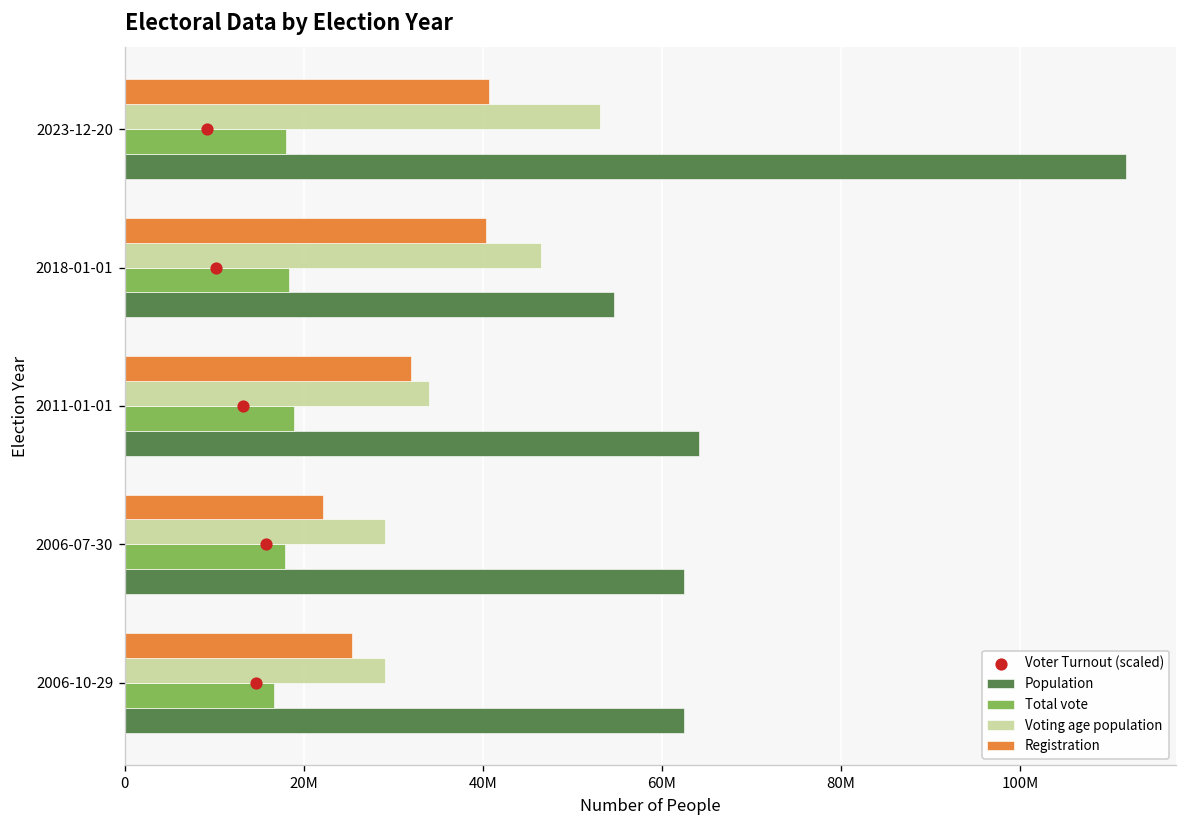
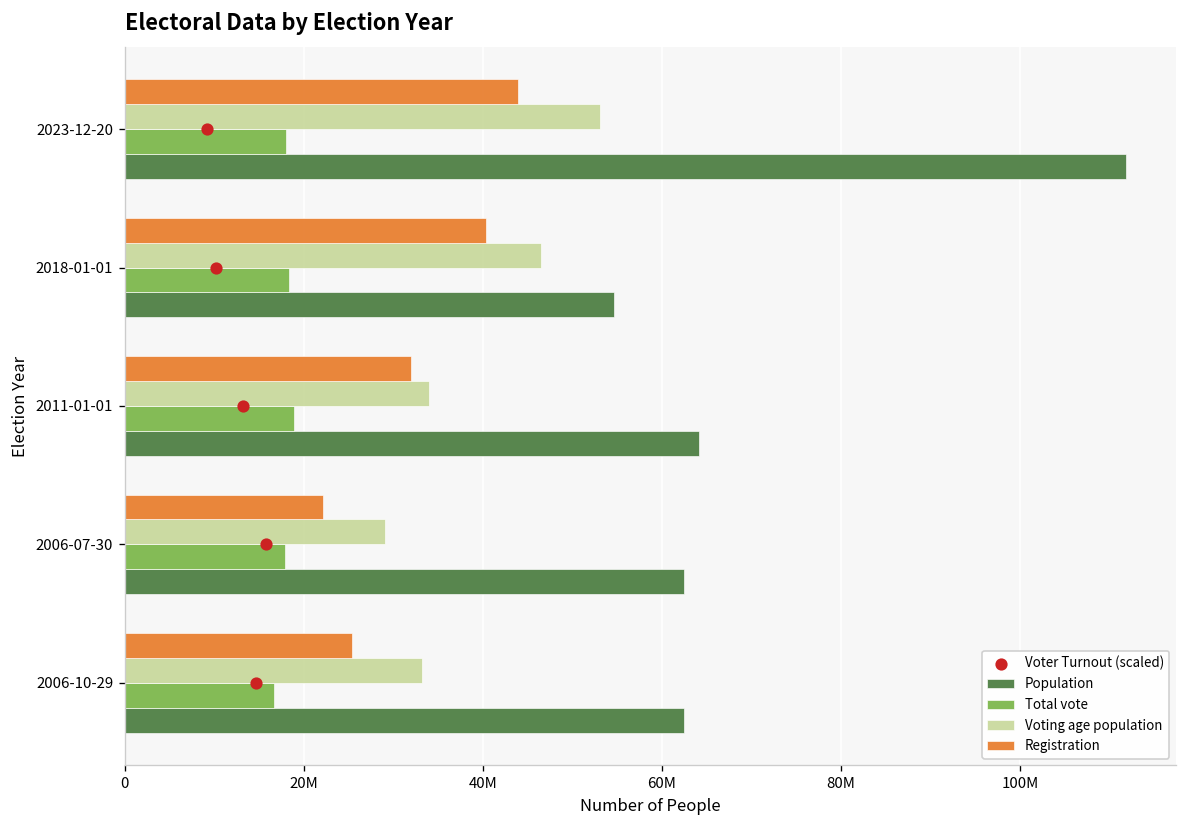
  {
    "Population": {
      "2023-12-20": 112000000,
      "2018-01-01": 55000000,
      "2011-01-01": 64000000,
      "2006-07-30": 63000000,
      "2006-10-29": 63000000
    },
    "Total vote": {
      "2023-12-20": 18000000,
      "2018-01-01": 18000000,
      "2011-01-01": 19000000,
      "2006-07-30": 18000000,
      "2006-10-29": 17000000
    },
    "Voting age population": {
      "2023-12-20": 53000000,
      "2018-01-01": 47000000,
      "2011-01-01": 34000000,
      "2006-07-30": 29000000,
-     "2006-10-29": 29000000
+     "2006-10-29": 33000000
    },
    "Registration": {
-     "2023-12-20": 41000000,
+     "2023-12-20": 44000000,
      "2018-01-01": 40000000,
      "2011-01-01": 32000000,
      "2006-07-30": 22000000,
      "2006-10-29": 25000000
    }
  }
